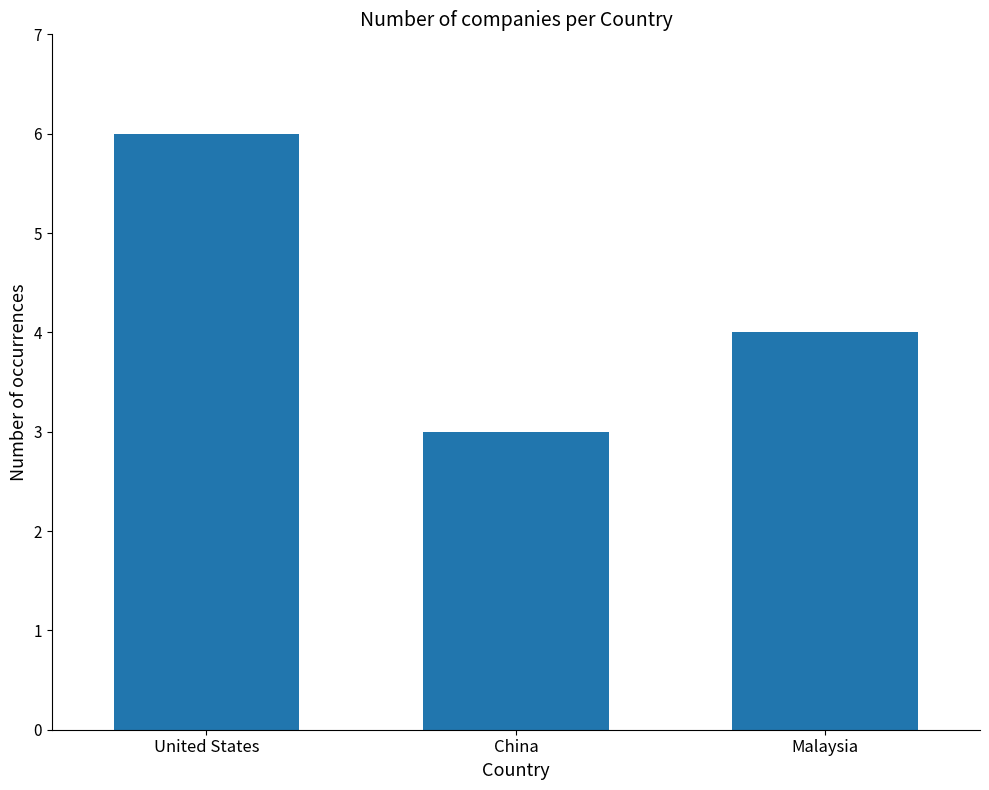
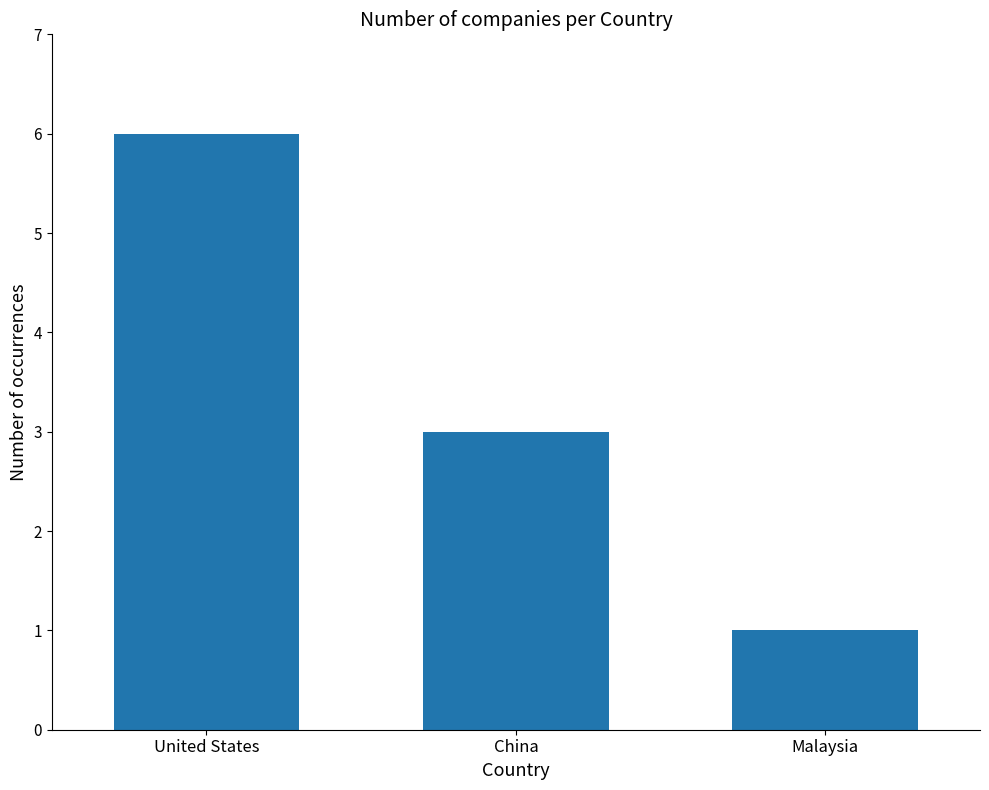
  {
    "United States": 6,
    "China": 3,
-   "Malaysia": 4
+   "Malaysia": 1
  }
